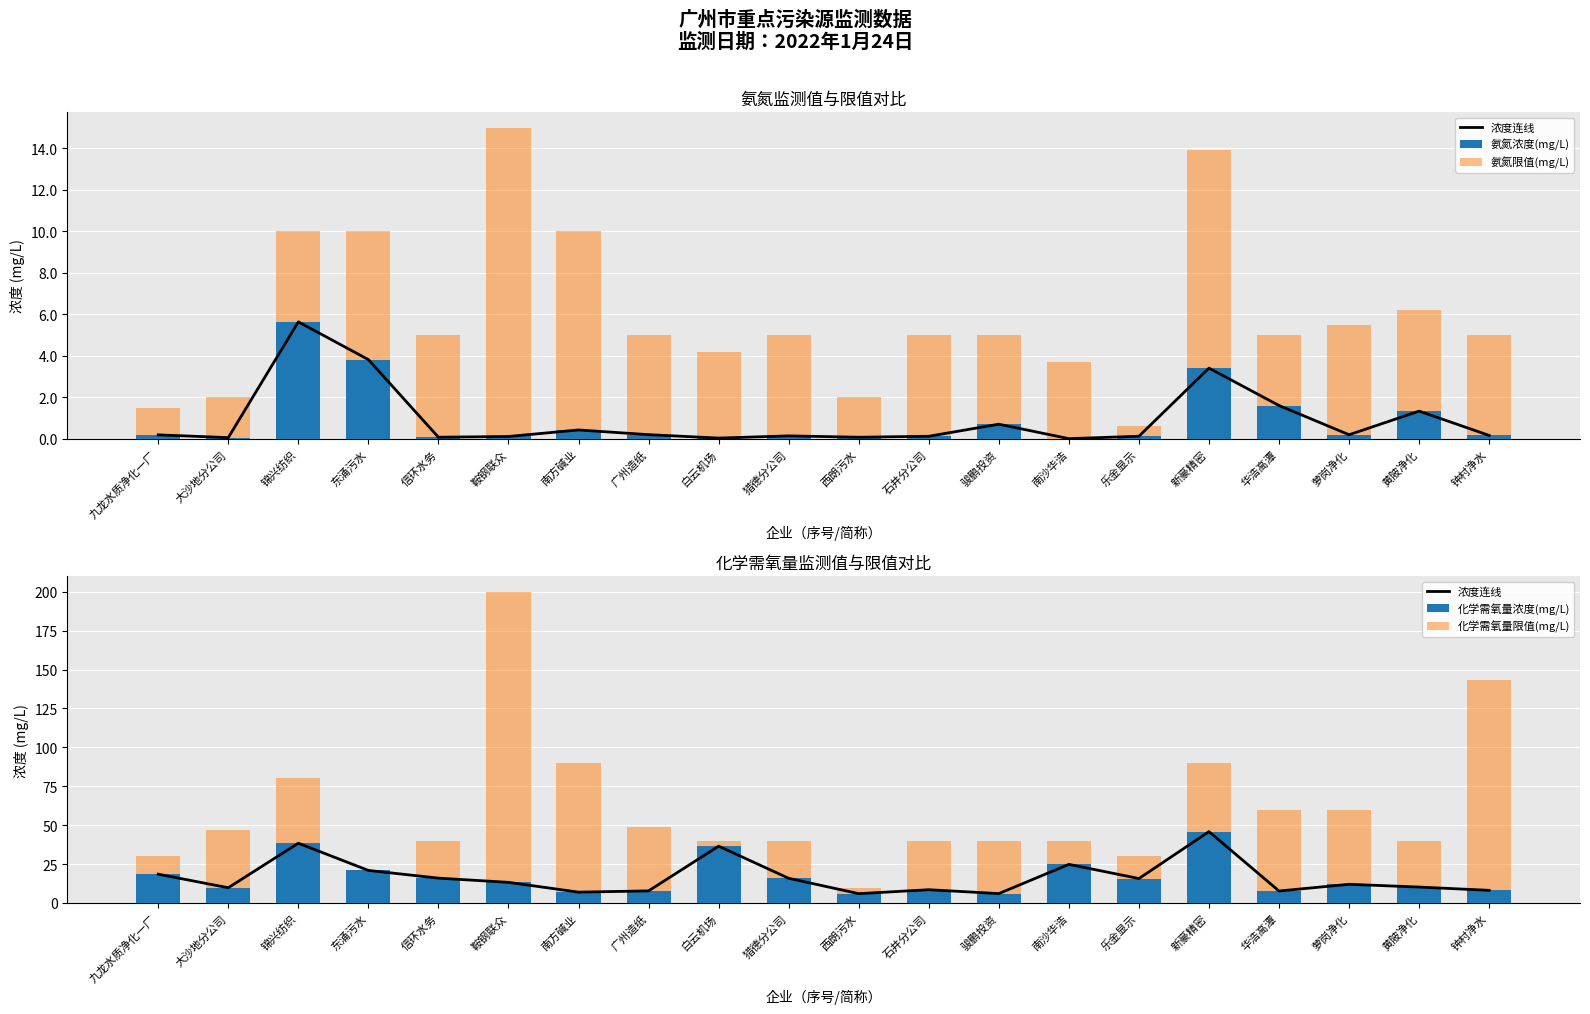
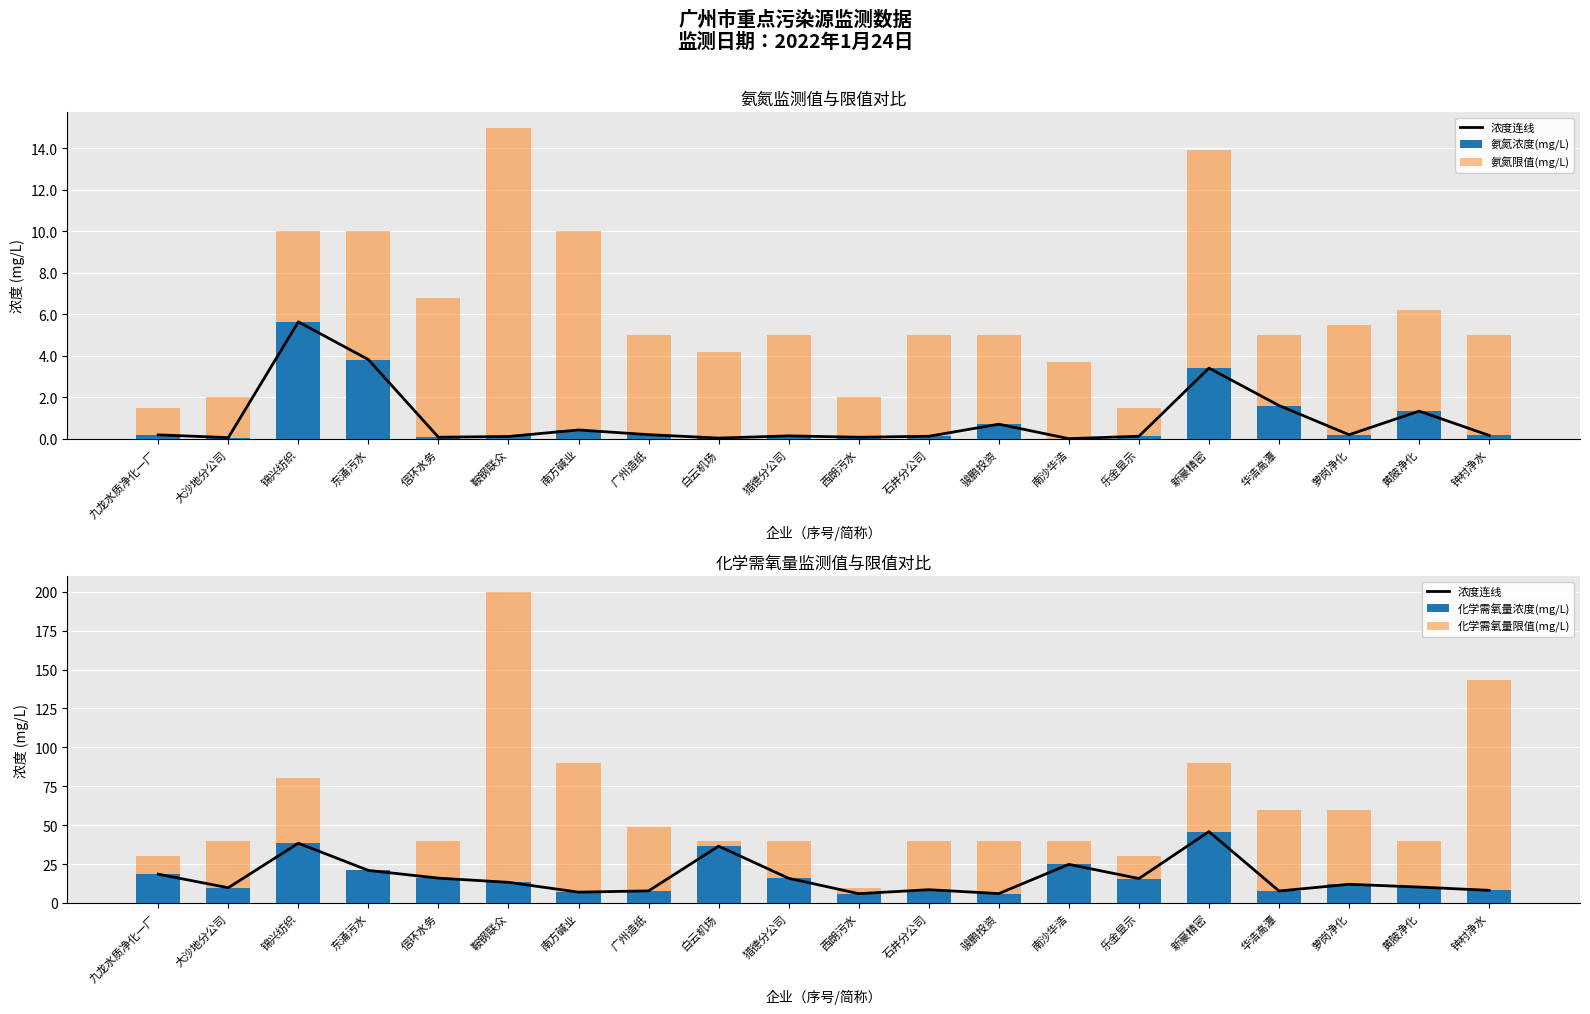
  {
    "氨氮监测值与限值对比": {
      "浓度连线": {
        "九龙水质净化一厂": 0.2,
        "大沙地分公司": 0.1,
        "锦兴纺织": 5.6,
        "东涌污水": 3.8,
        "信环水务": 0.1,
        "鞍钢联众": 0.1,
        "南方碱业": 0.4,
        "广州造纸": 0.2,
        "白云机场": 0.0,
        "猎德分公司": 0.1,
        "西朗污水": 0.1,
        "石井分公司": 0.1,
        "骏鹏投资": 0.7,
        "南沙华浩": 0.0,
        "乐金显示": 0.1,
        "新豪精密": 3.4,
        "华浩高潭": 1.6,
        "萝岗净化": 0.2,
        "黄陂净化": 1.3,
        "钟村净水": 0.2
      },
      "氨氮限值(mg/L)": {
        "九龙水质净化一厂": 1.5,
        "大沙地分公司": 2.0,
        "锦兴纺织": 10.0,
        "东涌污水": 10.0,
-       "信环水务": 5.0,
+       "信环水务": 6.8,
        "鞍钢联众": 15.0,
        "南方碱业": 10.0,
        "广州造纸": 5.0,
        "白云机场": 4.2,
        "猎德分公司": 5.0,
        "西朗污水": 2.0,
        "石井分公司": 5.0,
        "骏鹏投资": 5.0,
        "南沙华浩": 3.7,
-       "乐金显示": 0.6,
+       "乐金显示": 1.5,
        "新豪精密": 13.9,
        "华浩高潭": 5.0,
        "萝岗净化": 5.5,
        "黄陂净化": 6.2,
        "钟村净水": 5.0
      }
    },
    "化学需氧量监测值与限值对比": {
      "浓度连线": {
        "九龙水质净化一厂": 19,
        "大沙地分公司": 10,
        "锦兴纺织": 38,
        "东涌污水": 21,
        "信环水务": 16,
        "鞍钢联众": 13,
        "南方碱业": 7,
        "广州造纸": 8,
        "白云机场": 37,
        "猎德分公司": 16,
        "西朗污水": 6,
        "石井分公司": 9,
        "骏鹏投资": 6,
        "南沙华浩": 25,
        "乐金显示": 16,
        "新豪精密": 46,
        "华浩高潭": 8,
        "萝岗净化": 12,
        "黄陂净化": 10,
        "钟村净水": 8
      },
      "化学需氧量浓度(mg/L)": {
        "东涌污水": 21
      },
      "化学需氧量限值(mg/L)": {
        "九龙水质净化一厂": 30,
-       "大沙地分公司": 47,
+       "大沙地分公司": 40,
        "锦兴纺织": 80,
        "信环水务": 40,
        "鞍钢联众": 200,
        "南方碱业": 90,
        "广州造纸": 49,
        "白云机场": 40,
        "猎德分公司": 40,
        "西朗污水": 10,
        "石井分公司": 40,
        "骏鹏投资": 40,
        "南沙华浩": 40,
        "乐金显示": 30,
        "新豪精密": 90,
        "华浩高潭": 60,
        "萝岗净化": 60,
        "黄陂净化": 40,
        "钟村净水": 144
      }
    }
  }
